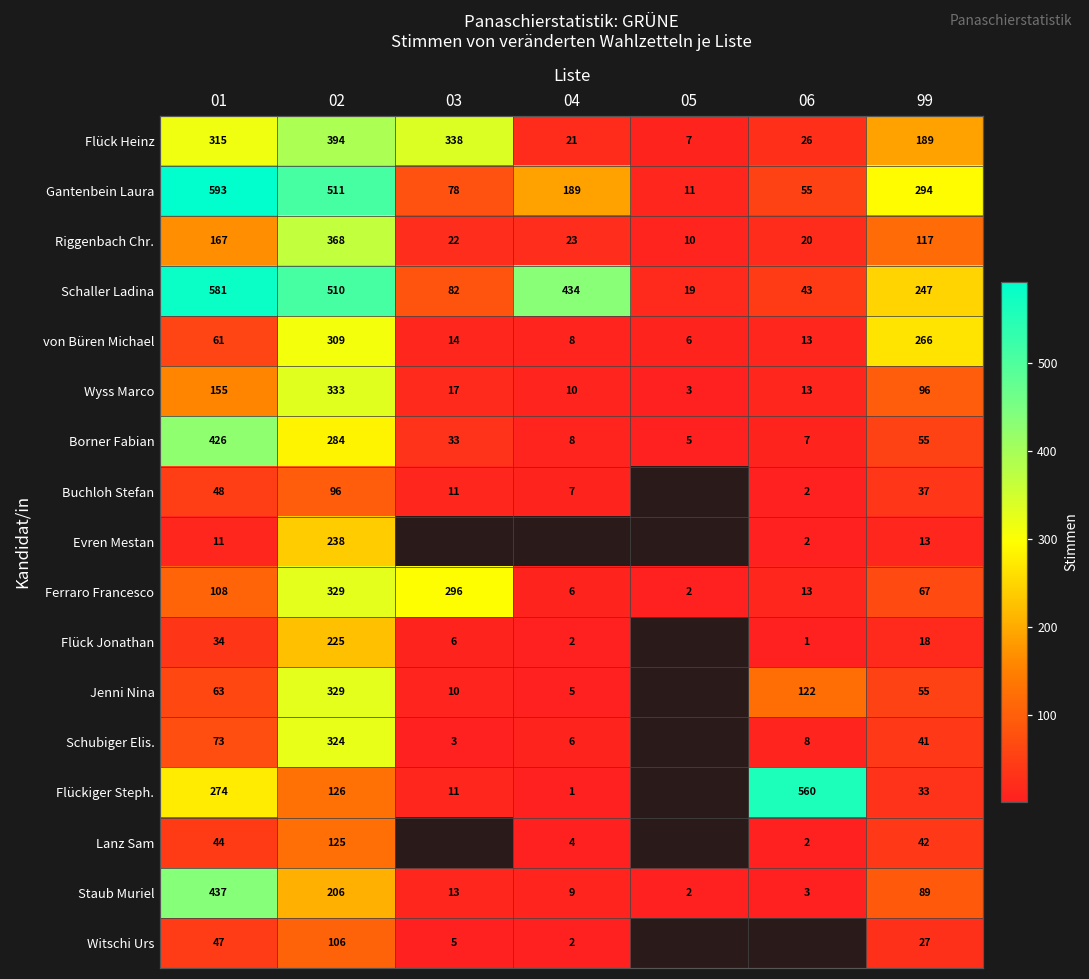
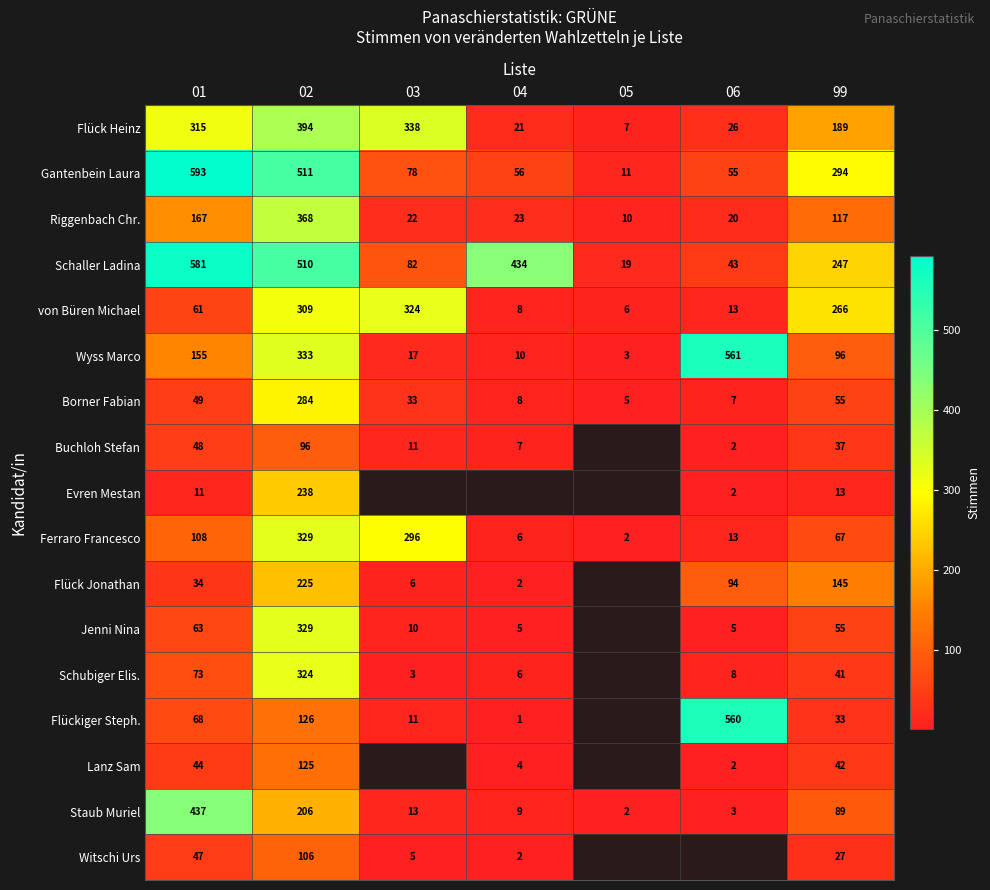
  {
    "Flück Heinz": {
      "01": 315,
      "02": 394,
      "03": 338,
      "04": 21,
      "05": 7,
      "06": 26,
      "99": 189
    },
    "Gantenbein Laura": {
      "01": 593,
      "02": 511,
      "03": 78,
-     "04": 189,
+     "04": 56,
      "05": 11,
      "06": 55,
      "99": 294
    },
    "Riggenbach Chr.": {
      "01": 167,
      "02": 368,
      "03": 22,
      "04": 23,
      "05": 10,
      "06": 20,
      "99": 117
    },
    "Schaller Ladina": {
      "01": 581,
      "02": 510,
      "03": 82,
      "04": 434,
      "05": 19,
      "06": 43,
      "99": 247
    },
    "von Büren Michael": {
      "01": 61,
      "02": 309,
-     "03": 14,
+     "03": 324,
      "04": 8,
      "05": 6,
      "06": 13,
      "99": 266
    },
    "Wyss Marco": {
      "01": 155,
      "02": 333,
      "03": 17,
      "04": 10,
      "05": 3,
-     "06": 13,
+     "06": 561,
      "99": 96
    },
    "Borner Fabian": {
-     "01": 426,
+     "01": 49,
      "02": 284,
      "03": 33,
      "04": 8,
      "05": 5,
      "06": 7,
      "99": 55
    },
    "Buchloh Stefan": {
      "01": 48,
      "02": 96,
      "03": 11,
      "04": 7,
      "06": 2,
      "99": 37
    },
    "Evren Mestan": {
      "01": 11,
      "02": 238,
      "06": 2,
      "99": 13
    },
    "Ferraro Francesco": {
      "01": 108,
      "02": 329,
      "03": 296,
      "04": 6,
      "05": 2,
      "06": 13,
      "99": 67
    },
    "Flück Jonathan": {
      "01": 34,
      "02": 225,
      "03": 6,
      "04": 2,
-     "06": 1,
-     "99": 18
+     "06": 94,
+     "99": 145
    },
    "Jenni Nina": {
      "01": 63,
      "02": 329,
      "03": 10,
      "04": 5,
-     "06": 122,
+     "06": 5,
      "99": 55
    },
    "Schubiger Elis.": {
      "01": 73,
      "02": 324,
      "03": 3,
      "04": 6,
      "06": 8,
      "99": 41
    },
    "Flückiger Steph.": {
-     "01": 274,
+     "01": 68,
      "02": 126,
      "03": 11,
      "04": 1,
      "06": 560,
      "99": 33
    },
    "Lanz Sam": {
      "01": 44,
      "02": 125,
      "04": 4,
      "06": 2,
      "99": 42
    },
    "Staub Muriel": {
      "01": 437,
      "02": 206,
      "03": 13,
      "04": 9,
      "05": 2,
      "06": 3,
      "99": 89
    },
    "Witschi Urs": {
      "01": 47,
      "02": 106,
      "03": 5,
      "04": 2,
      "99": 27
    }
  }
